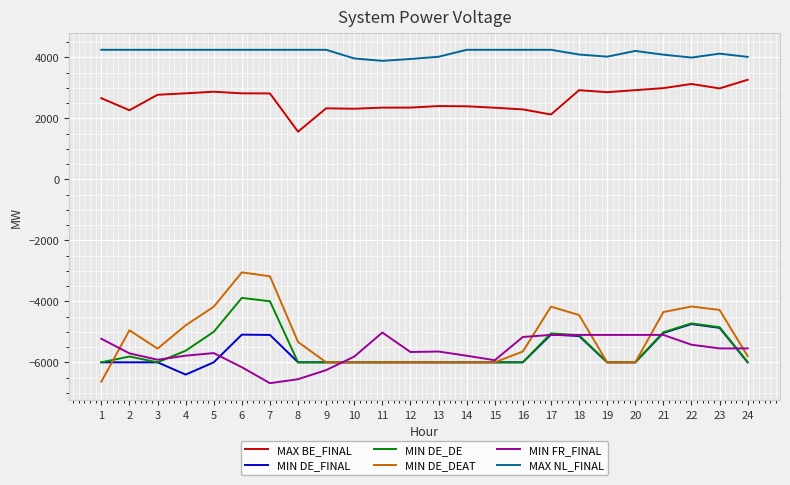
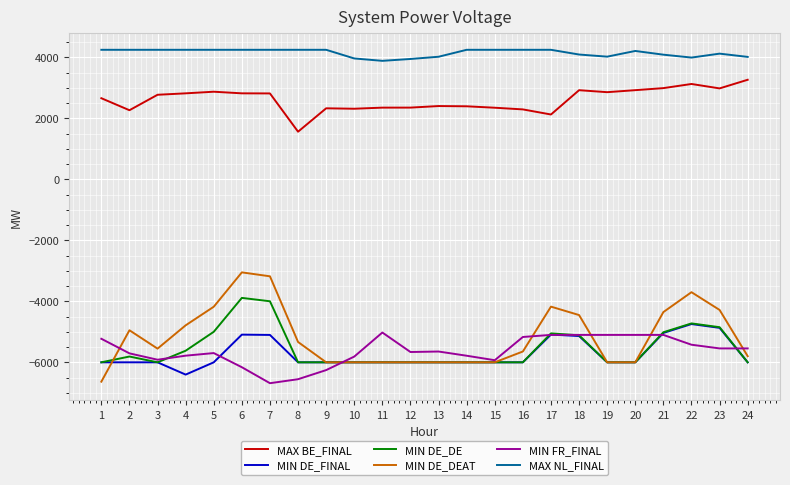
  {
    "MAX BE_FINAL": {
      "1": 2700,
      "2": 2300,
      "3": 2800,
      "4": 2800,
      "5": 2900,
      "6": 2800,
      "7": 2800,
      "8": 1600,
      "9": 2300,
      "10": 2300,
      "11": 2400,
      "12": 2400,
      "13": 2400,
      "14": 2400,
      "15": 2400,
      "16": 2300,
      "17": 2100,
      "18": 2900,
      "19": 2900,
      "20": 2900,
      "21": 3000,
      "22": 3100,
      "23": 3000,
      "24": 3300
    },
    "MIN DE_FINAL": {
      "2": -6000,
      "4": -6400,
      "5": -6000,
      "6": -5100,
      "7": -5100
    },
    "MIN DE_DE": {
      "2": -5800,
      "4": -5600,
      "5": -5000,
      "6": -3900,
      "7": -4000
    },
    "MIN DE_DEAT": {
      "1": -6600,
      "2": -4900,
      "3": -5600,
      "4": -4800,
      "5": -4200,
      "6": -3100,
      "7": -3200,
      "8": -5300,
      "16": -5600,
      "17": -4200,
      "18": -4500,
      "21": -4400,
-     "22": -4200,
+     "22": -3700,
      "23": -4300,
      "24": -5800
    },
    "MIN FR_FINAL": {
      "1": -5200,
      "2": -5700,
      "3": -5900,
      "4": -5800,
      "5": -5700,
      "6": -6200,
      "7": -6700,
      "8": -6600,
      "9": -6300,
      "10": -5800,
      "11": -5000,
      "12": -5700,
      "13": -5600,
      "14": -5800,
      "16": -5200,
      "19": -5100,
      "20": -5100,
      "22": -5400,
      "23": -5500,
      "24": -5500
    },
    "MAX NL_FINAL": {
      "1": 4300,
      "2": 4300,
      "3": 4300,
      "4": 4300,
      "5": 4300,
      "6": 4300,
      "7": 4300,
      "8": 4300,
      "9": 4300,
      "10": 4000,
      "11": 3900,
      "12": 3900,
      "13": 4000,
      "14": 4300,
      "15": 4300,
      "16": 4300,
      "17": 4300,
      "18": 4100,
      "19": 4000,
      "20": 4200,
      "21": 4100,
      "22": 4000,
      "23": 4100,
      "24": 4000
    }
  }
